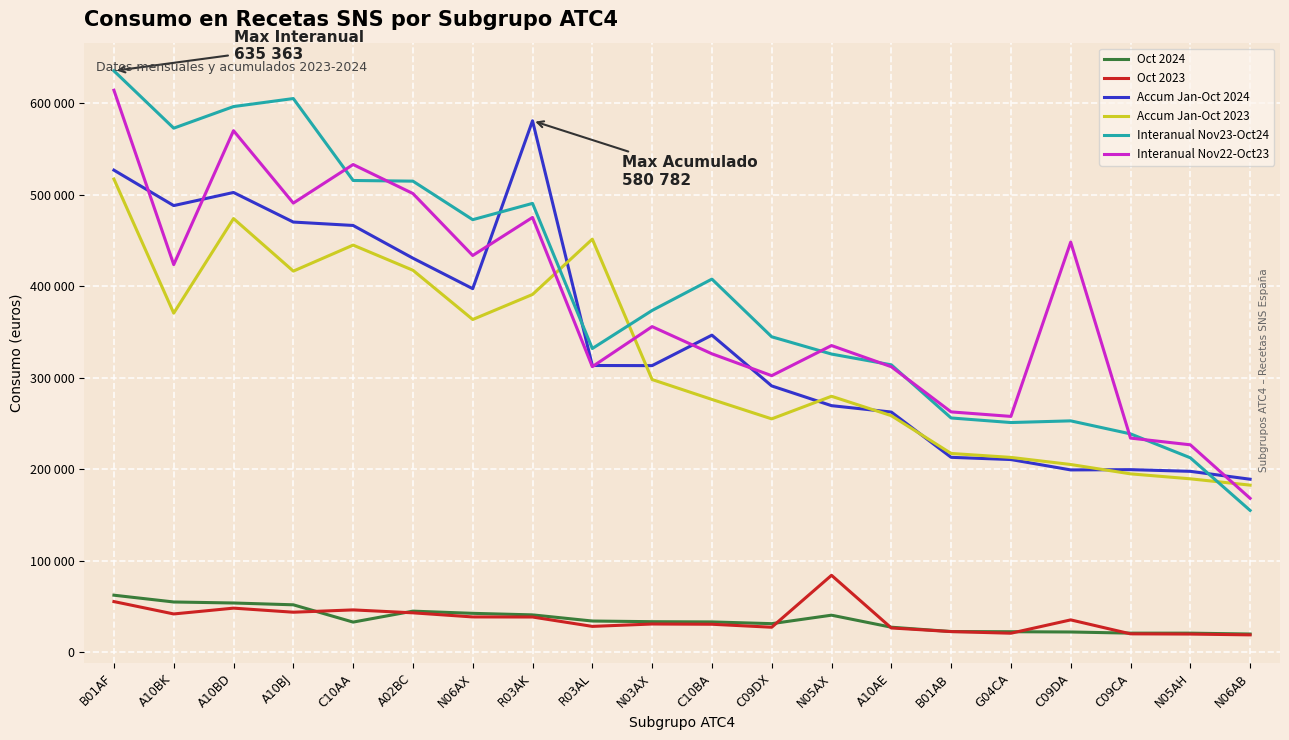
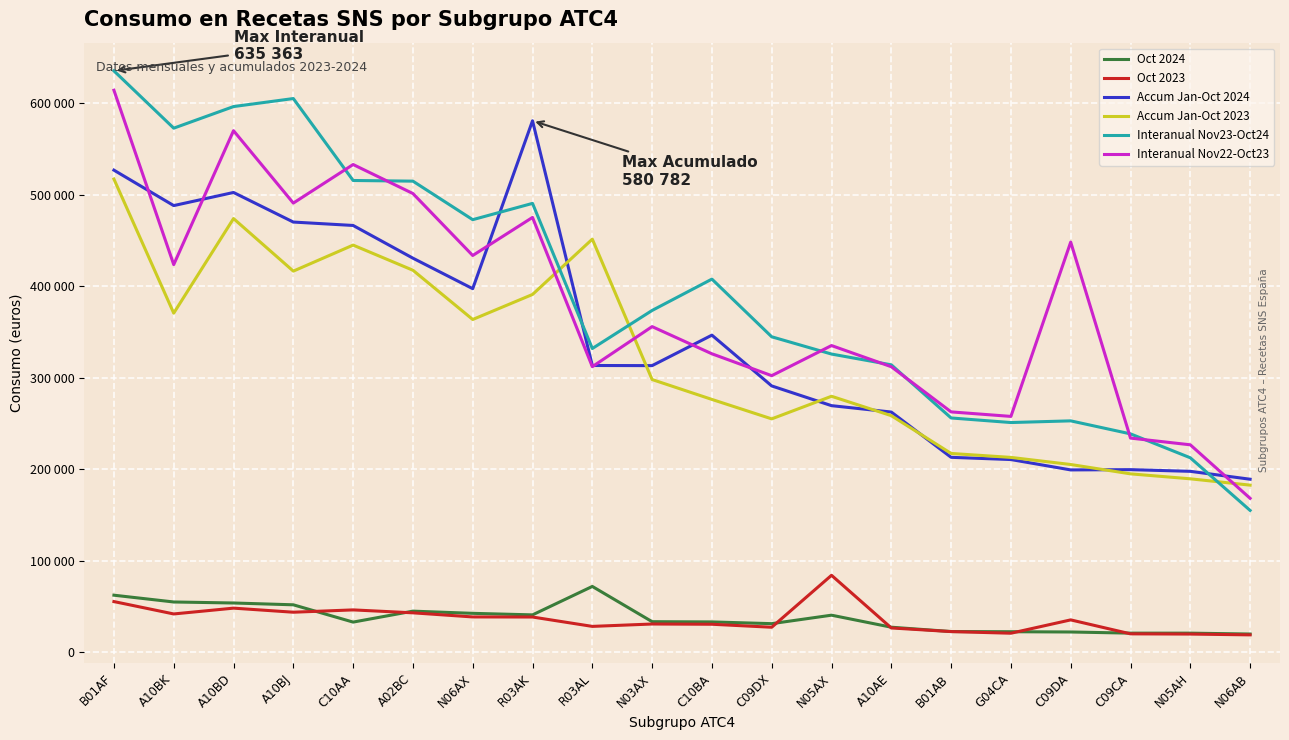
  {
    "Oct 2024": {
      "B01AF": 60000,
      "A10BK": 50000,
      "A10BD": 50000,
      "A10BJ": 50000,
      "C10AA": 30000,
      "N06AX": 40000,
-     "R03AL": 30000,
+     "R03AL": 70000,
      "C09DX": 30000,
      "N05AX": 40000,
      "C09DA": 20000
    },
    "Oct 2023": {
      "B01AF": 60000,
      "A10BK": 40000,
      "A10BD": 50000,
      "A10BJ": 40000,
      "C10AA": 50000,
      "N06AX": 40000,
      "R03AL": 30000,
      "C09DX": 30000,
      "N05AX": 80000,
      "C09DA": 40000
    },
    "Accum Jan-Oct 2024": {
      "B01AF": 530000,
      "A10BK": 490000,
      "A10BD": 500000,
      "A10BJ": 470000,
      "C10AA": 470000,
      "A02BC": 430000,
      "N06AX": 400000,
      "N03AX": 310000,
      "C10BA": 350000,
      "C09DX": 290000,
      "N05AX": 270000,
      "A10AE": 260000,
      "B01AB": 210000,
      "C09DA": 200000,
      "C09CA": 200000,
      "N05AH": 200000,
      "N06AB": 190000
    },
    "Accum Jan-Oct 2023": {
      "B01AF": 520000,
      "A10BK": 370000,
      "A10BD": 470000,
      "A10BJ": 420000,
      "C10AA": 440000,
      "A02BC": 420000,
      "N06AX": 360000,
      "R03AK": 390000,
      "R03AL": 450000,
      "N03AX": 300000,
      "C10BA": 280000,
      "C09DX": 250000,
      "N05AX": 280000,
      "A10AE": 260000,
      "B01AB": 220000,
      "C09DA": 210000,
      "C09CA": 190000,
      "N05AH": 190000,
      "N06AB": 180000
    },
    "Interanual Nov23-Oct24": {
      "A10BK": 570000,
      "A10BD": 600000,
      "A10BJ": 610000,
      "C10AA": 520000,
      "A02BC": 510000,
      "N06AX": 470000,
      "R03AK": 490000,
      "R03AL": 330000,
      "N03AX": 370000,
      "C10BA": 410000,
      "C09DX": 340000,
      "N05AX": 330000,
      "B01AB": 260000,
      "G04CA": 250000,
      "C09DA": 250000,
      "C09CA": 240000,
      "N05AH": 210000,
      "N06AB": 150000
    },
    "Interanual Nov22-Oct23": {
      "B01AF": 610000,
      "A10BK": 420000,
      "A10BD": 570000,
      "A10BJ": 490000,
      "C10AA": 530000,
      "A02BC": 500000,
      "N06AX": 430000,
      "R03AK": 480000,
      "N03AX": 360000,
      "C10BA": 330000,
      "C09DX": 300000,
      "N05AX": 340000,
      "B01AB": 260000,
      "G04CA": 260000,
      "C09DA": 450000,
      "C09CA": 230000,
      "N05AH": 230000,
      "N06AB": 170000
    }
  }
